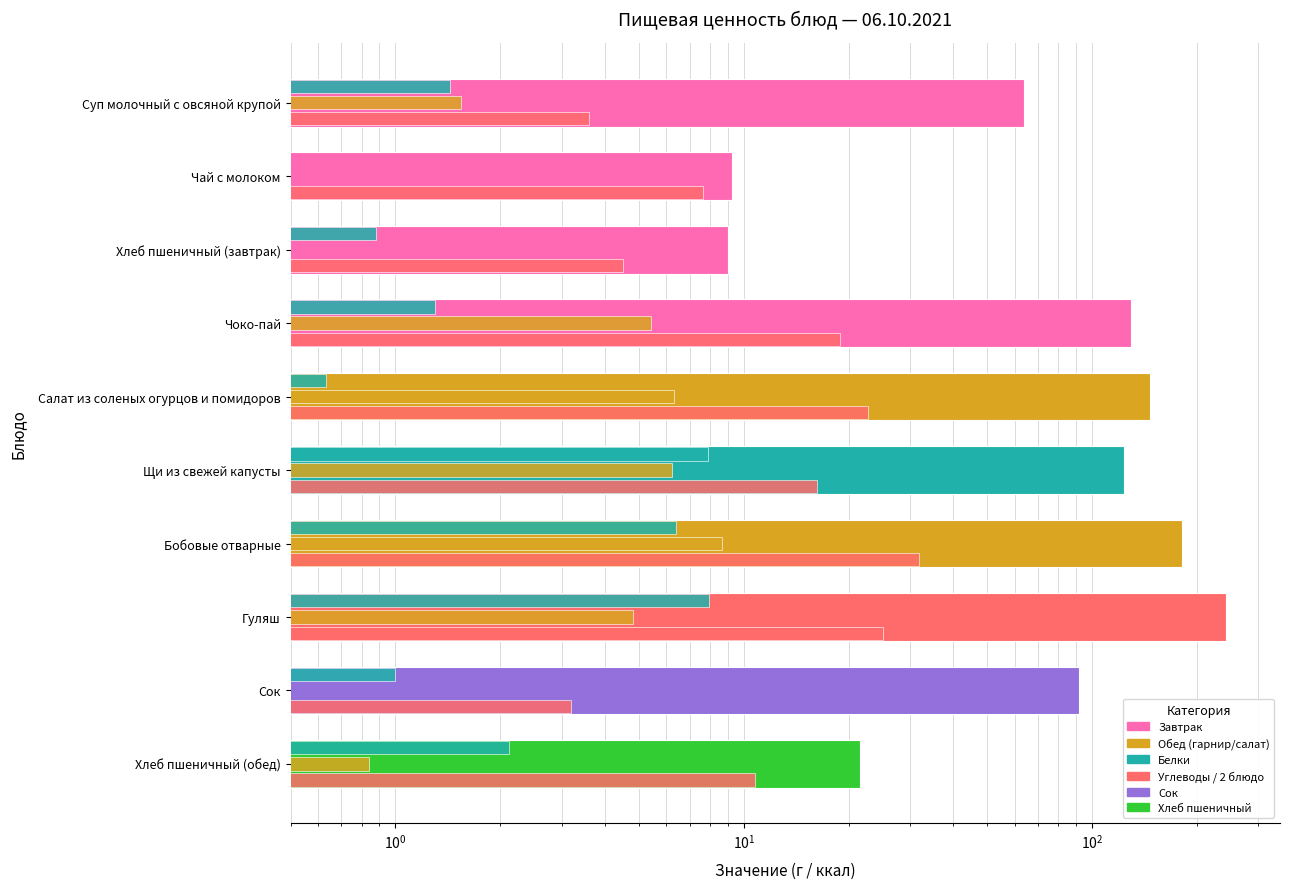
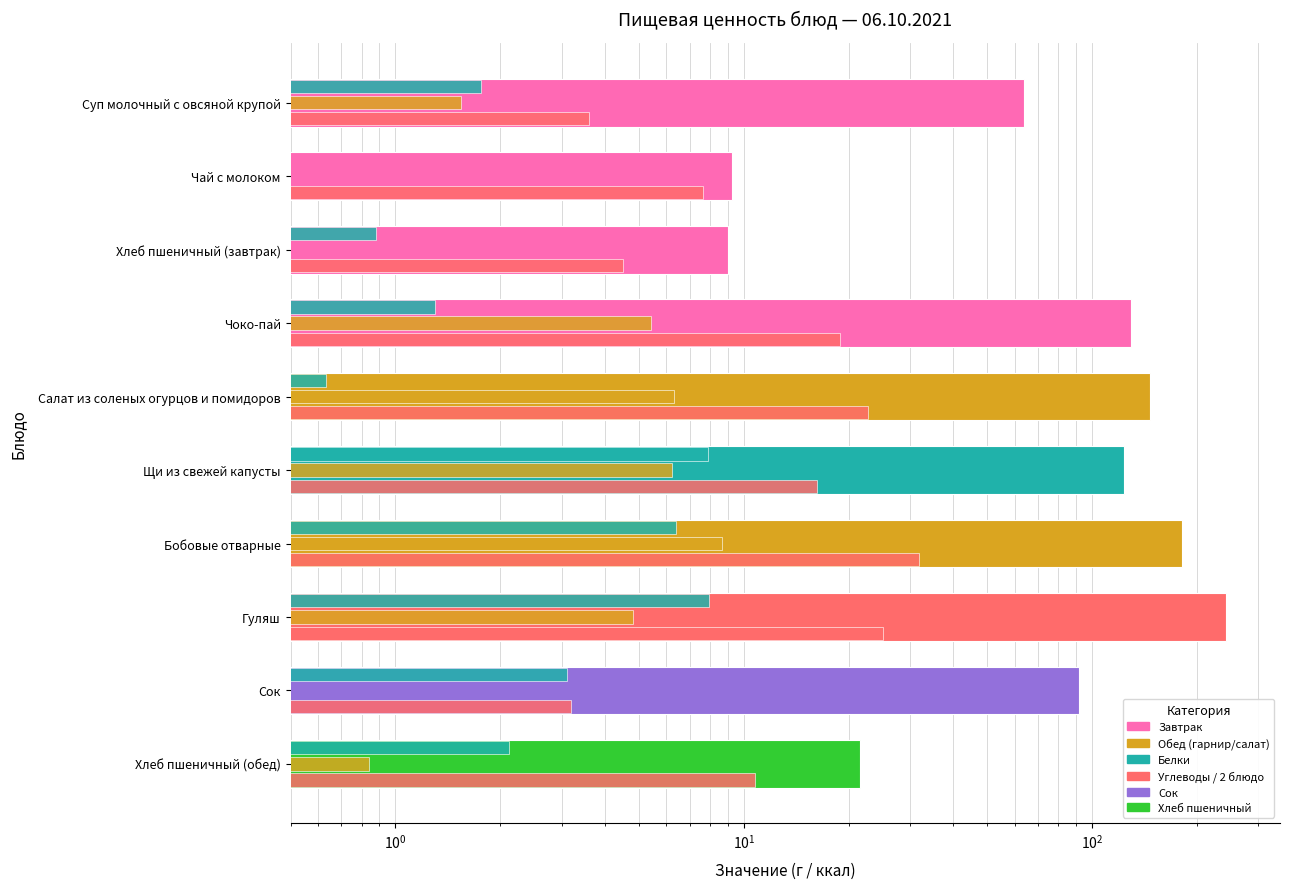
  {
    "Белки": {
-     "Суп молочный с овсяной крупой": 1.43,
-     "Сок": 1.0
+     "Суп молочный с овсяной крупой": 1.8,
+     "Сок": 3.1
    }
  }
